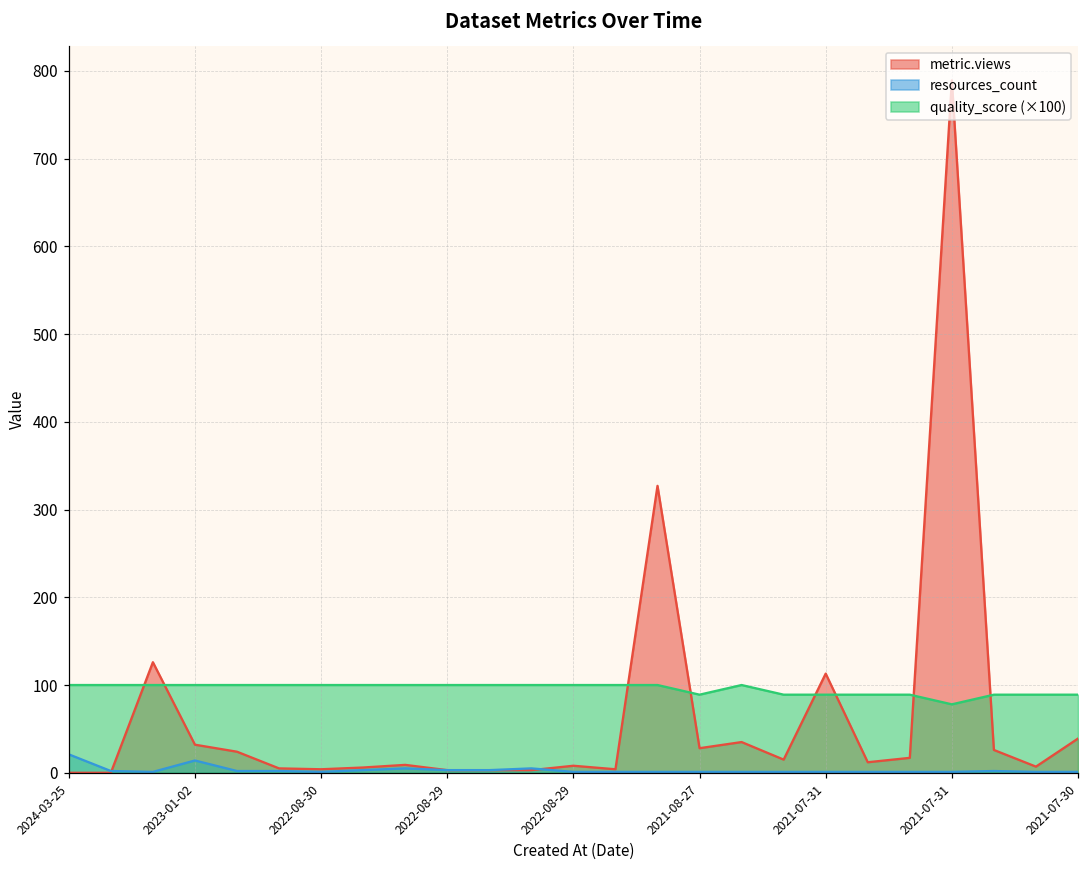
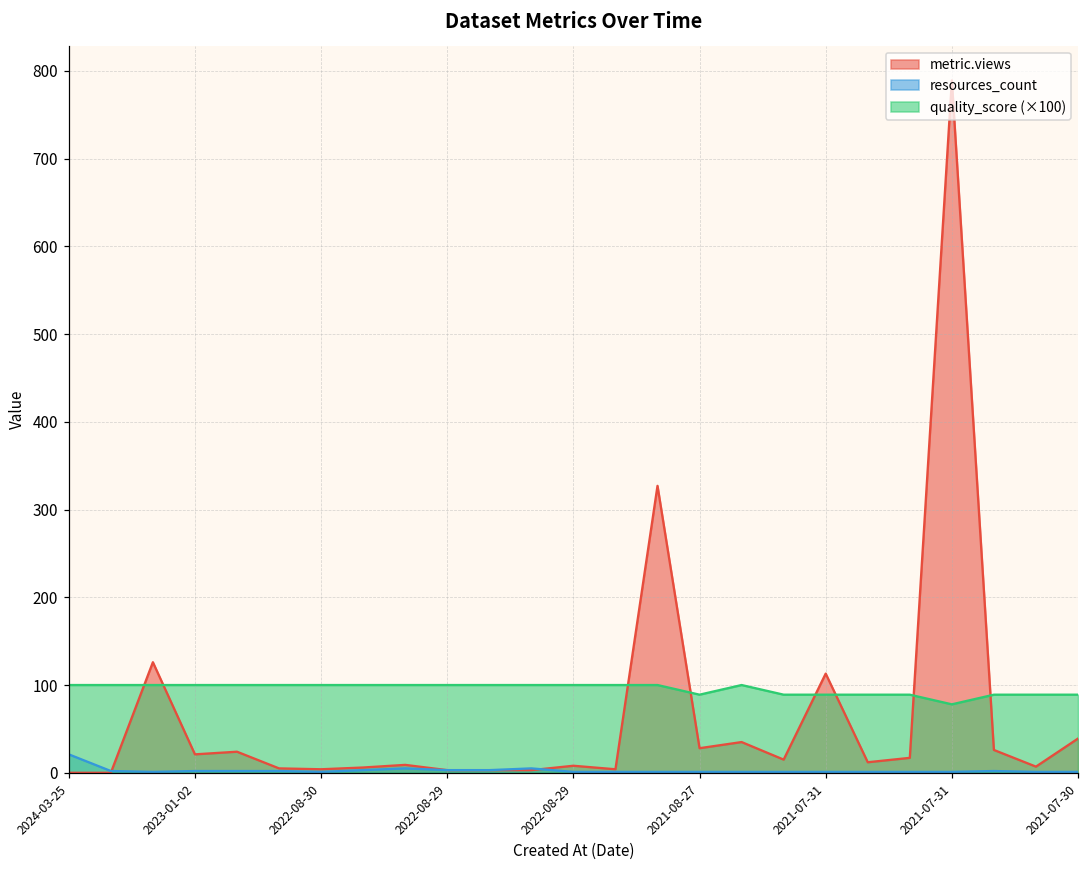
  {
    "metric.views": {
      "2024-03-25": 0,
-     "2023-01-02": 30,
+     "2023-01-02": 20,
      "2021-08-27": 30
    },
    "resources_count": {
      "2024-03-25": 20,
-     "2023-01-02": 10,
+     "2023-01-02": 0,
      "2021-08-27": 0
    },
    "quality_score (×100)": {
      "2024-03-25": 100,
      "2023-01-02": 100,
      "2022-08-30": 100,
      "2021-08-27": 90
    }
  }
